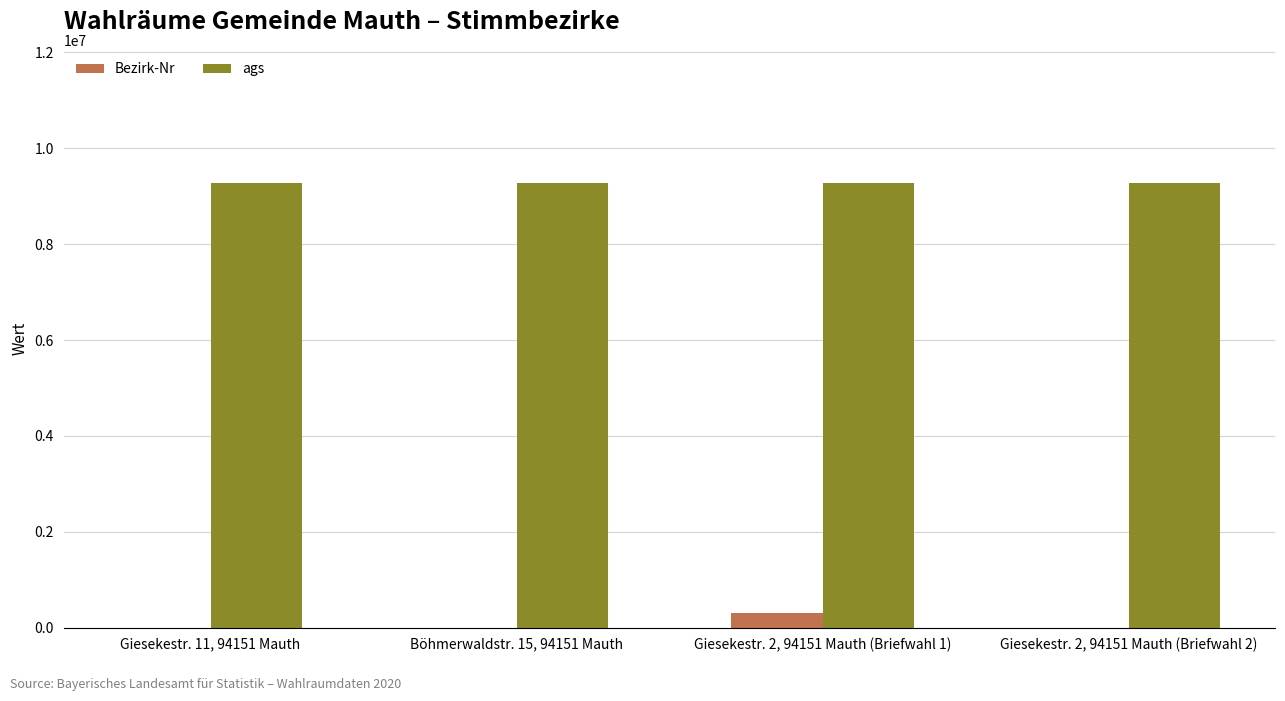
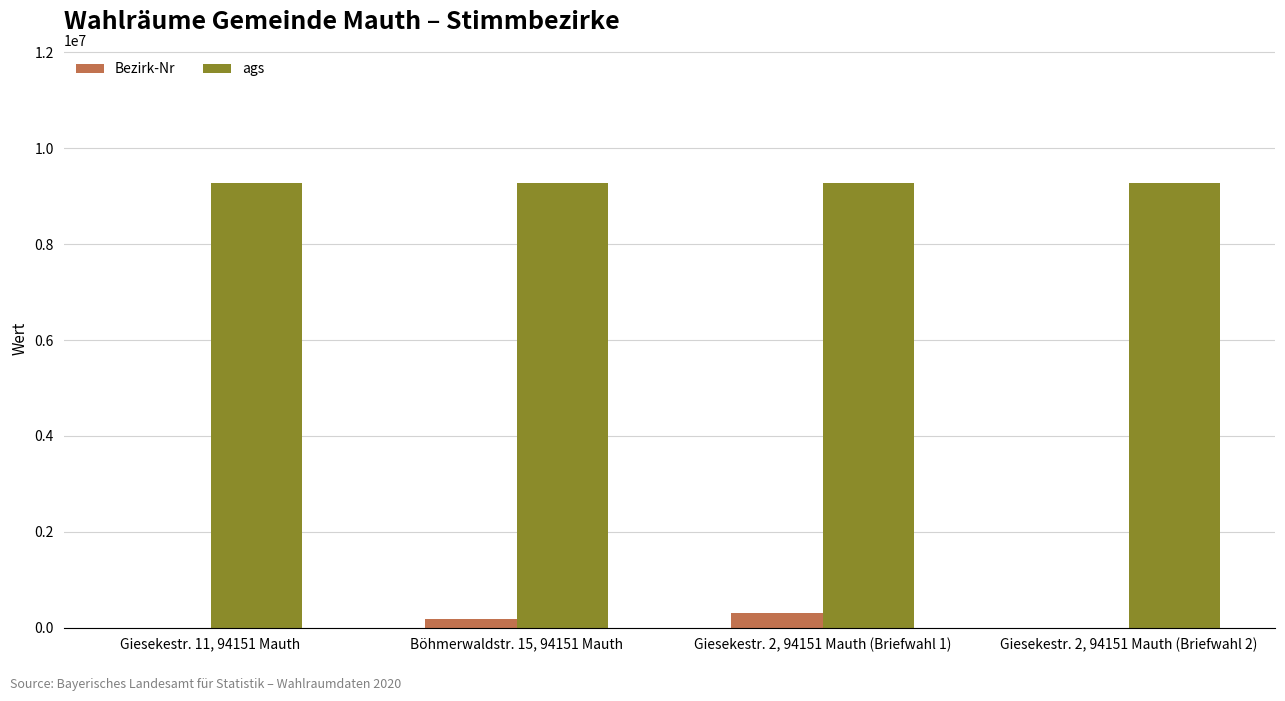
  {
    "Bezirk-Nr": {
-     "Böhmerwaldstr. 15, 94151 Mauth": 0,
+     "Böhmerwaldstr. 15, 94151 Mauth": 200000,
      "Giesekestr. 2, 94151 Mauth (Briefwahl 1)": 300000
    },
    "ags": {
      "Giesekestr. 11, 94151 Mauth": 9300000,
      "Böhmerwaldstr. 15, 94151 Mauth": 9300000,
      "Giesekestr. 2, 94151 Mauth (Briefwahl 1)": 9300000,
      "Giesekestr. 2, 94151 Mauth (Briefwahl 2)": 9300000
    }
  }
